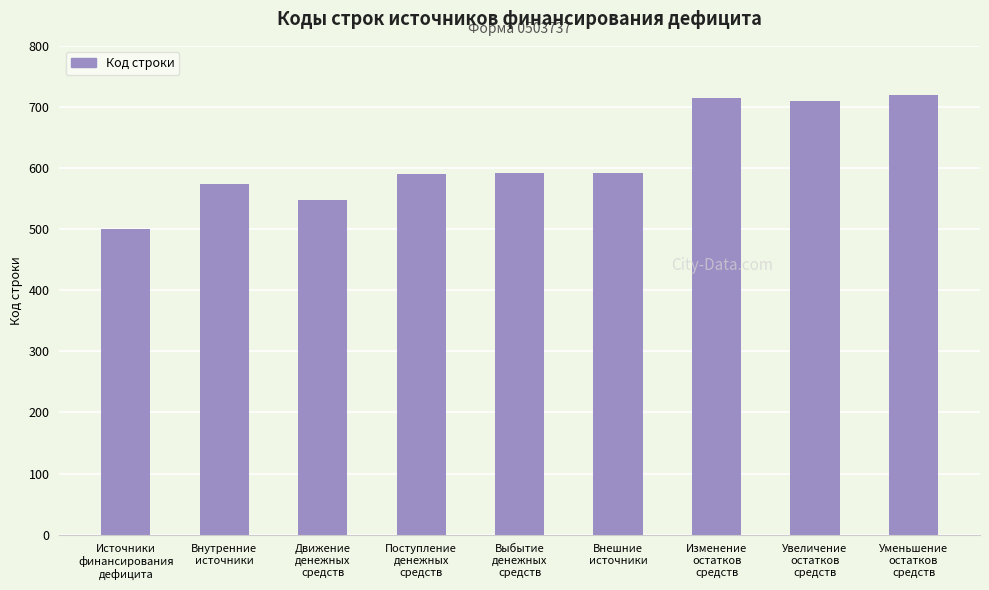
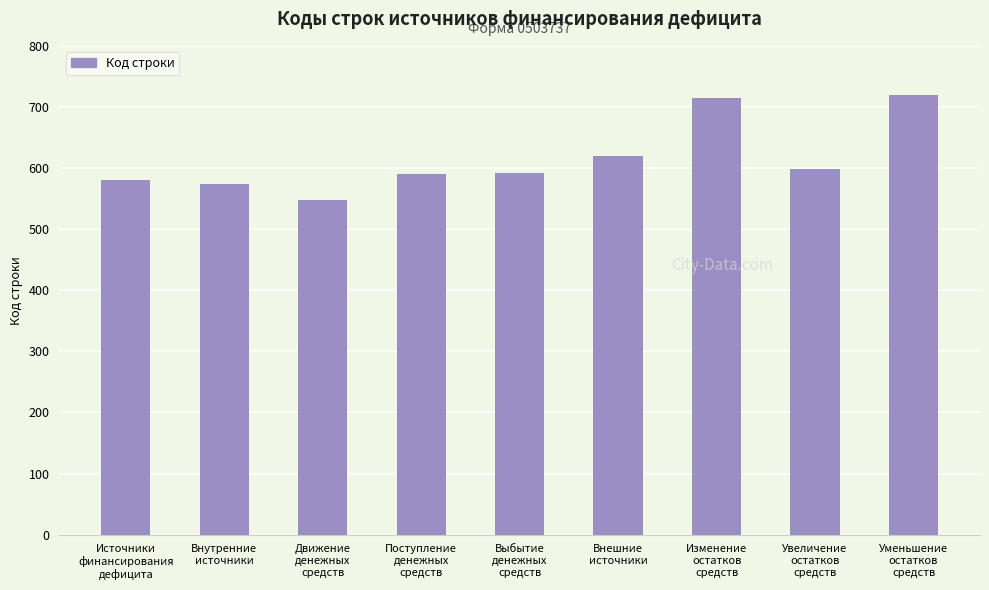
  {
-   "Источники финансирования дефицита": 500,
+   "Источники финансирования дефицита": 580,
    "Внутренние источники": 570,
    "Движение денежных средств": 550,
    "Поступление денежных средств": 590,
    "Выбытие денежных средств": 590,
-   "Внешние источники": 590,
+   "Внешние источники": 620,
    "Изменение остатков средств": 710,
-   "Увеличение остатков средств": 710,
+   "Увеличение остатков средств": 600,
    "Уменьшение остатков средств": 720
  }
